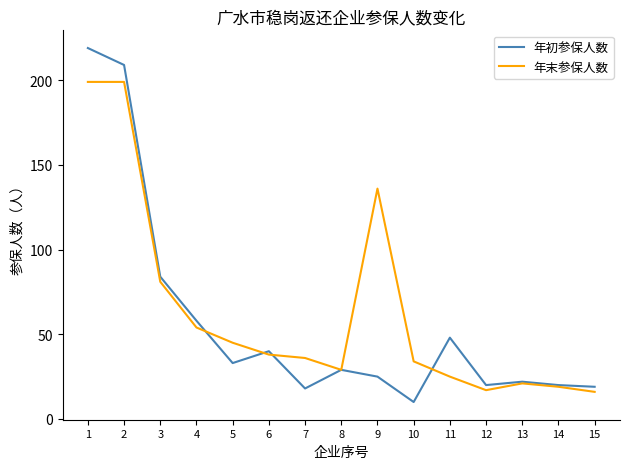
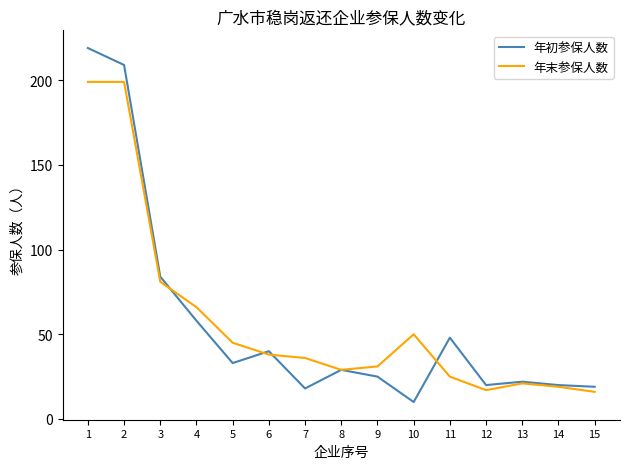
  {
    "年初参保人数": {
      "1": 219,
      "2": 209,
      "3": 84,
      "4": 58,
      "5": 33,
      "6": 40,
      "7": 18,
      "9": 25,
      "10": 10,
      "11": 48,
      "12": 20,
      "15": 19
    },
    "年末参保人数": {
      "1": 199,
      "2": 199,
      "3": 81,
-     "4": 54,
+     "4": 66,
      "5": 45,
      "6": 38,
      "7": 36,
-     "9": 136,
-     "10": 34,
+     "9": 31,
+     "10": 50,
      "11": 25,
      "12": 17,
      "15": 16
    }
  }
